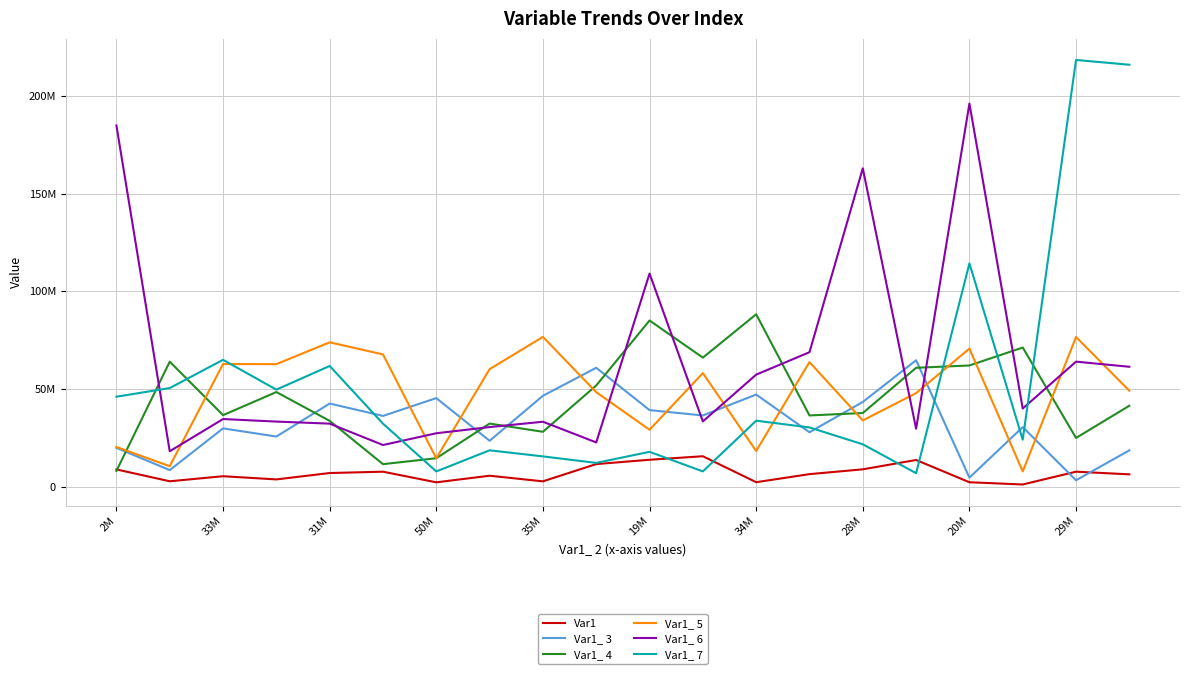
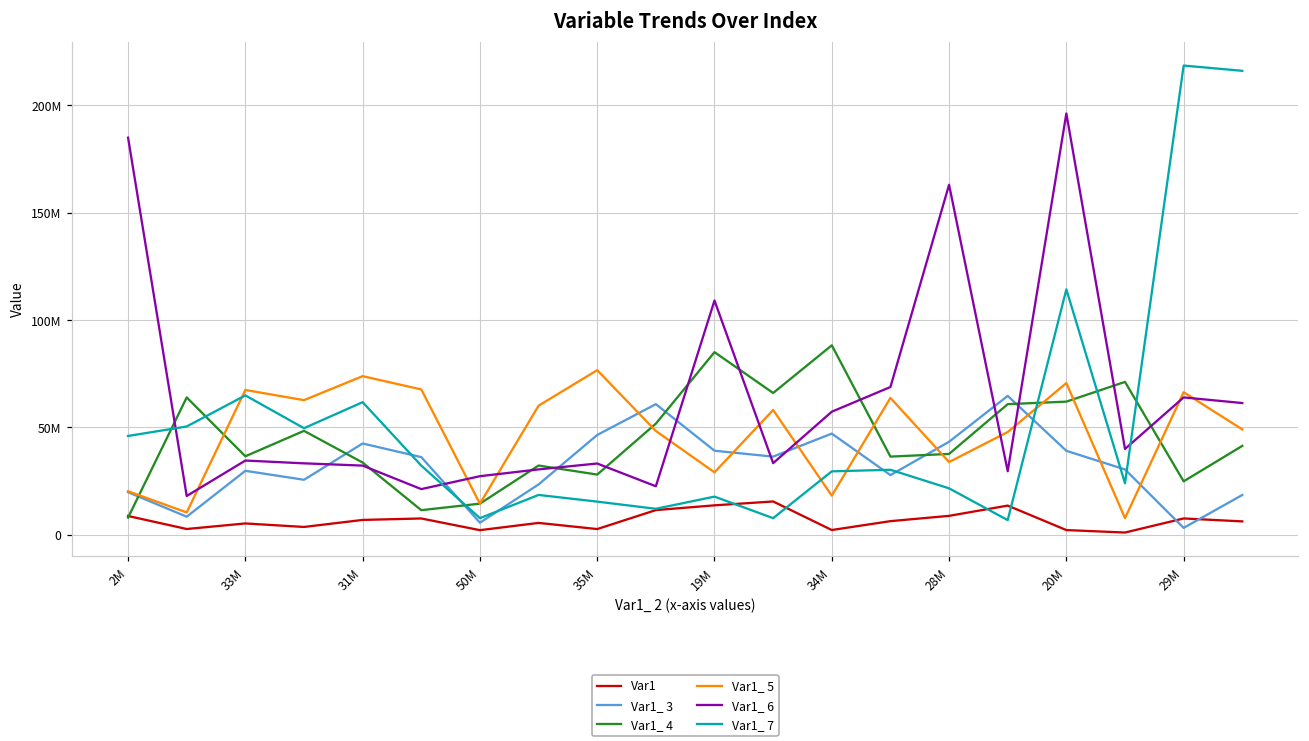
  {
    "Var1": {
      "33M": 5000000,
      "31M": 7000000,
      "50M": 2000000,
      "35M": 3000000,
      "19M": 14000000,
      "34M": 2000000,
      "28M": 9000000,
      "20M": 2000000,
      "29M": 8000000
    },
    "Var1_ 3": {
      "33M": 30000000,
      "31M": 43000000,
-     "50M": 45000000,
+     "50M": 6000000,
      "35M": 46000000,
      "19M": 39000000,
      "34M": 47000000,
      "28M": 43000000,
-     "20M": 5000000,
+     "20M": 39000000,
      "29M": 3000000
    },
    "Var1_ 4": {
      "33M": 37000000,
      "31M": 34000000,
      "35M": 28000000,
      "19M": 85000000,
      "34M": 88000000,
      "28M": 38000000,
      "20M": 62000000,
      "29M": 25000000
    },
    "Var1_ 5": {
-     "33M": 63000000,
+     "33M": 67000000,
      "31M": 74000000,
      "35M": 77000000,
      "19M": 29000000,
      "34M": 18000000,
      "28M": 34000000,
      "20M": 71000000,
-     "29M": 77000000
+     "29M": 66000000
    },
    "Var1_ 6": {
      "2M": 185000000,
      "33M": 35000000,
      "31M": 32000000,
      "50M": 27000000,
      "35M": 33000000,
      "19M": 109000000,
      "34M": 57000000,
      "28M": 163000000,
      "20M": 196000000,
      "29M": 64000000
    },
    "Var1_ 7": {
      "2M": 46000000,
      "33M": 65000000,
      "31M": 62000000,
      "50M": 8000000,
      "35M": 15000000,
      "19M": 18000000,
-     "34M": 34000000,
+     "34M": 30000000,
      "28M": 22000000,
      "20M": 114000000,
      "29M": 218000000
    }
  }
